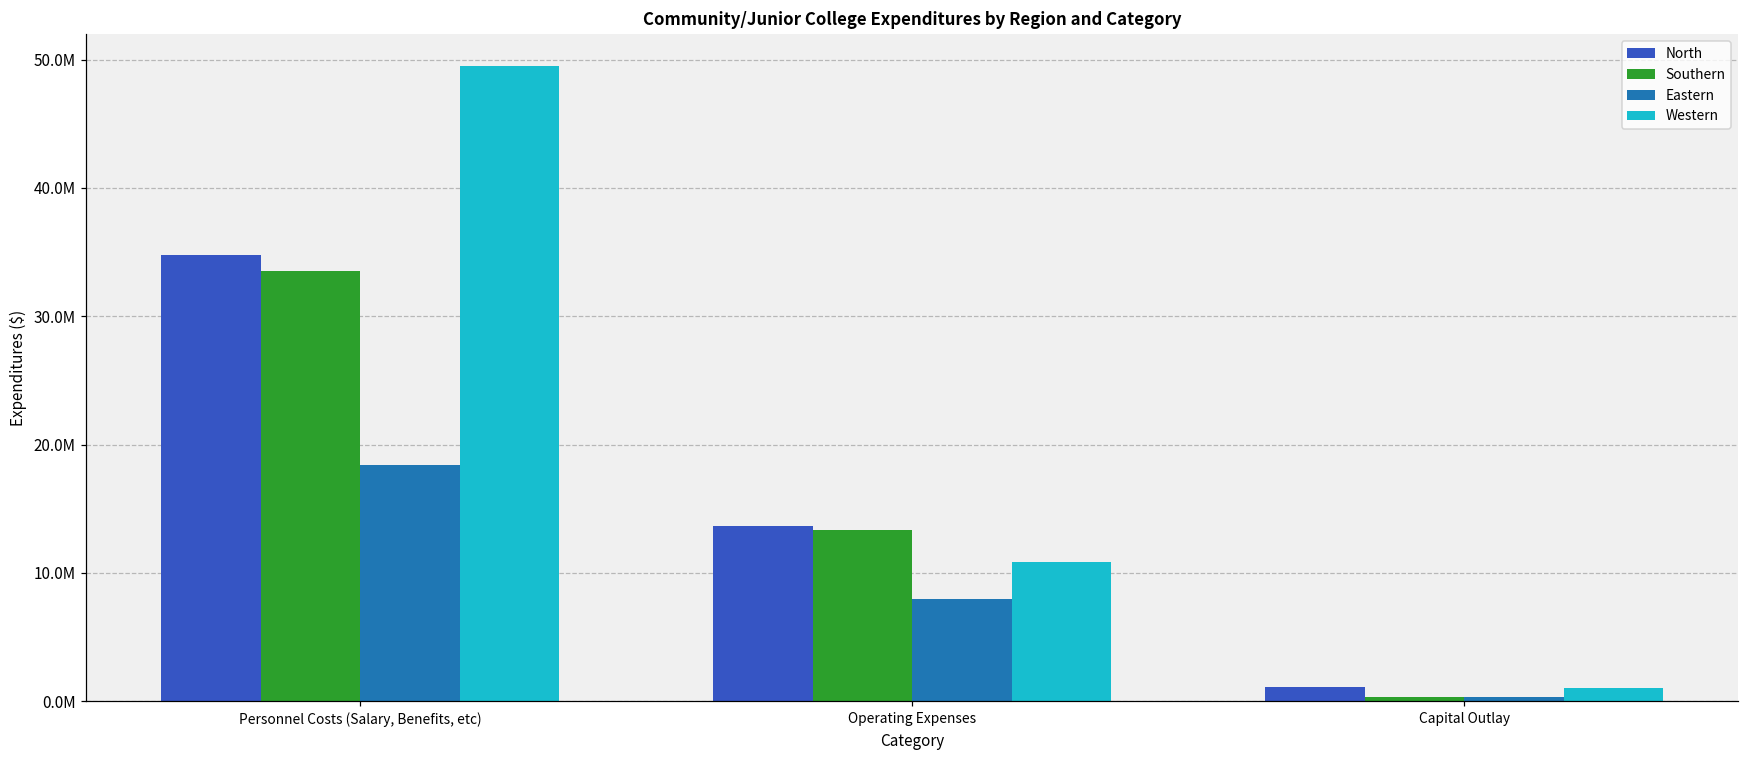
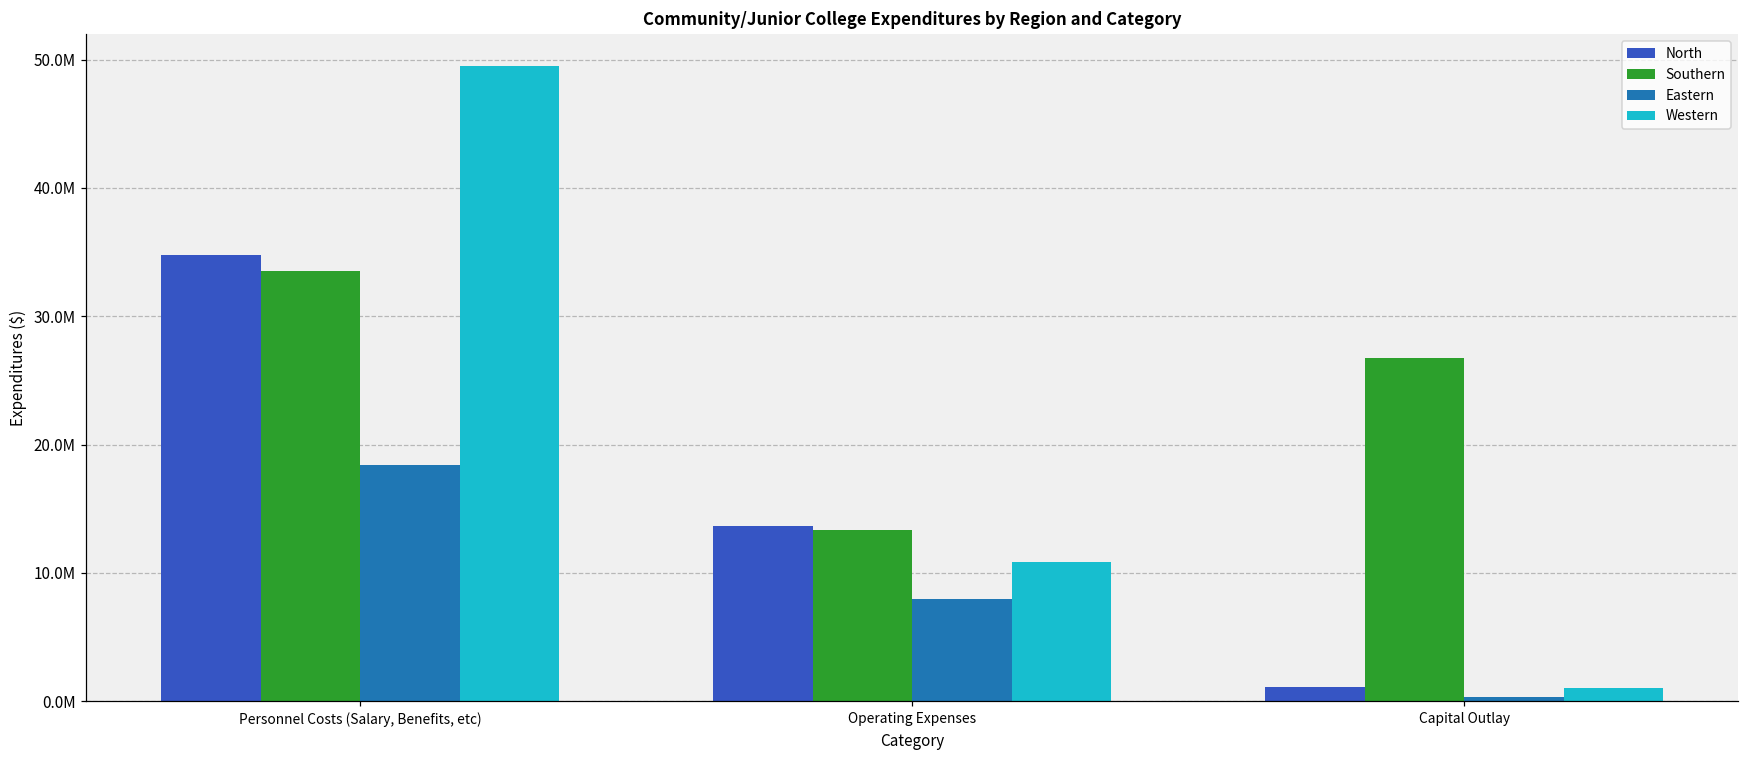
  {
    "Southern": {
      "Personnel Costs (Salary, Benefits, etc)": 33500000,
      "Operating Expenses": 13300000,
-     "Capital Outlay": 400000
+     "Capital Outlay": 26700000
    },
    "Western": {
      "Personnel Costs (Salary, Benefits, etc)": 49500000,
      "Operating Expenses": 10800000,
      "Capital Outlay": 1000000
    }
  }
